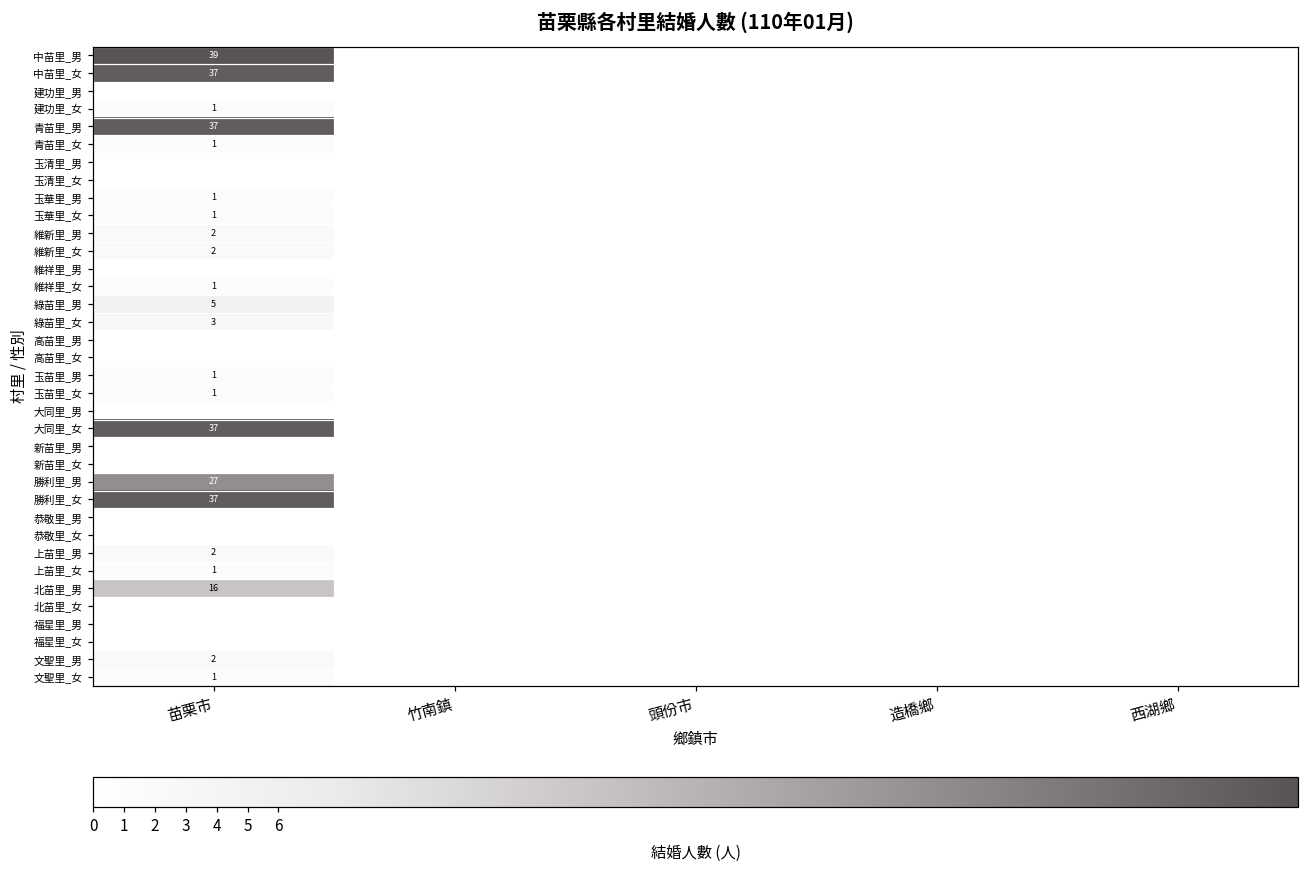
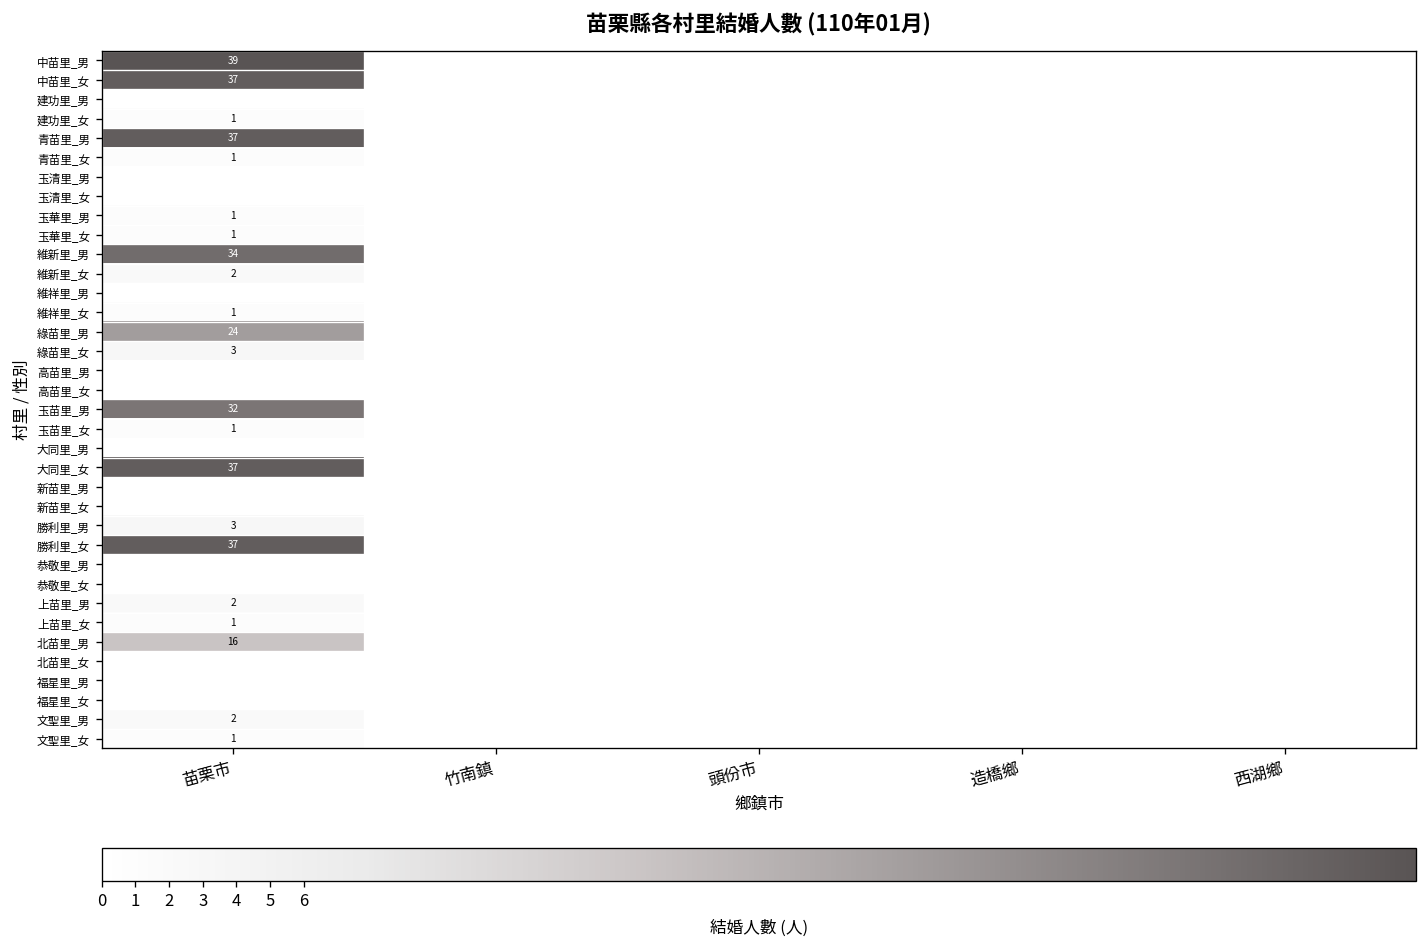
  {
    "中苗里_男": {
      "苗栗市": 39
    },
    "中苗里_女": {
      "苗栗市": 37
    },
    "建功里_女": {
      "苗栗市": 1
    },
    "青苗里_男": {
      "苗栗市": 37
    },
    "青苗里_女": {
      "苗栗市": 1
    },
    "玉華里_男": {
      "苗栗市": 1
    },
    "玉華里_女": {
      "苗栗市": 1
    },
    "維新里_男": {
-     "苗栗市": 2
+     "苗栗市": 34
    },
    "維新里_女": {
      "苗栗市": 2
    },
    "維祥里_女": {
      "苗栗市": 1
    },
    "綠苗里_男": {
-     "苗栗市": 5
+     "苗栗市": 24
    },
    "綠苗里_女": {
      "苗栗市": 3
    },
    "玉苗里_男": {
-     "苗栗市": 1
+     "苗栗市": 32
    },
    "玉苗里_女": {
      "苗栗市": 1
    },
    "大同里_女": {
      "苗栗市": 37
    },
    "勝利里_男": {
-     "苗栗市": 27
+     "苗栗市": 3
    },
    "勝利里_女": {
      "苗栗市": 37
    },
    "上苗里_男": {
      "苗栗市": 2
    },
    "上苗里_女": {
      "苗栗市": 1
    },
    "北苗里_男": {
      "苗栗市": 16
    },
    "文聖里_男": {
      "苗栗市": 2
    },
    "文聖里_女": {
      "苗栗市": 1
    }
  }
